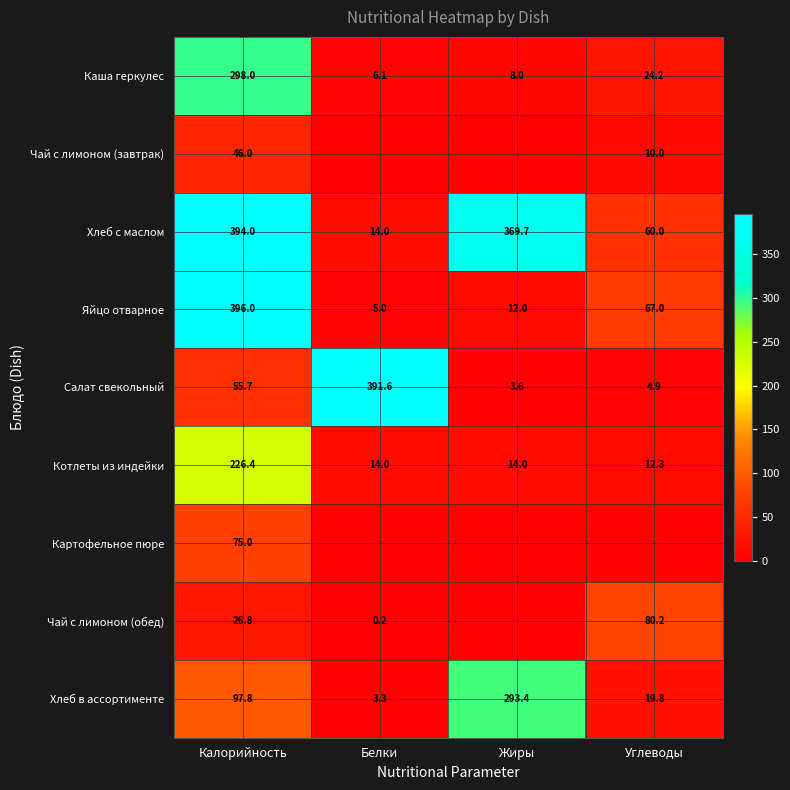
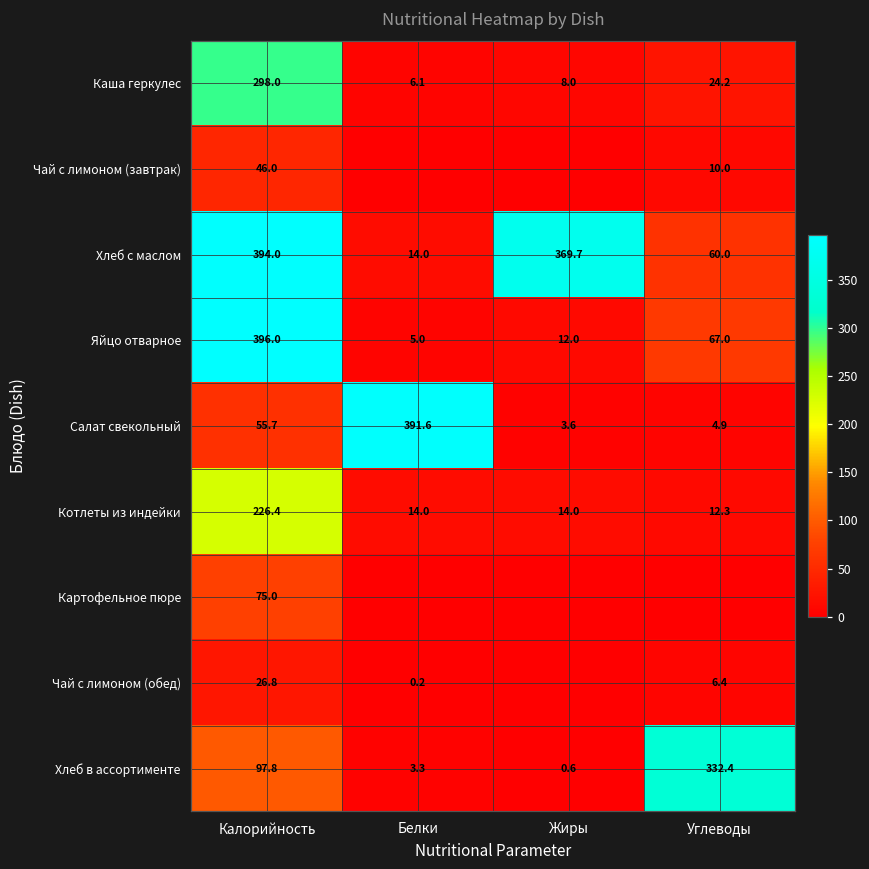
  {
    "Каша геркулес": {
      "Калорийность": 298.0,
      "Белки": 6.1,
      "Жиры": 8.0,
      "Углеводы": 24.2
    },
    "Чай с лимоном (завтрак)": {
      "Калорийность": 46.0,
      "Углеводы": 10.0
    },
    "Хлеб с маслом": {
      "Калорийность": 394.0,
      "Белки": 14.0,
      "Жиры": 369.7,
      "Углеводы": 60.0
    },
    "Яйцо отварное": {
      "Калорийность": 396.0,
      "Белки": 5.0,
      "Жиры": 12.0,
      "Углеводы": 67.0
    },
    "Салат свекольный": {
      "Калорийность": 55.7,
      "Белки": 391.6,
      "Жиры": 3.6,
      "Углеводы": 4.9
    },
    "Котлеты из индейки": {
      "Калорийность": 226.4,
      "Белки": 14.0,
      "Жиры": 14.0,
      "Углеводы": 12.3
    },
    "Картофельное пюре": {
      "Калорийность": 75.0
    },
    "Чай с лимоном (обед)": {
      "Калорийность": 26.8,
      "Белки": 0.2,
-     "Углеводы": 80.2
+     "Углеводы": 6.4
    },
    "Хлеб в ассортименте": {
      "Калорийность": 97.8,
      "Белки": 3.3,
-     "Жиры": 293.4,
-     "Углеводы": 19.8
+     "Жиры": 0.6,
+     "Углеводы": 332.4
    }
  }
